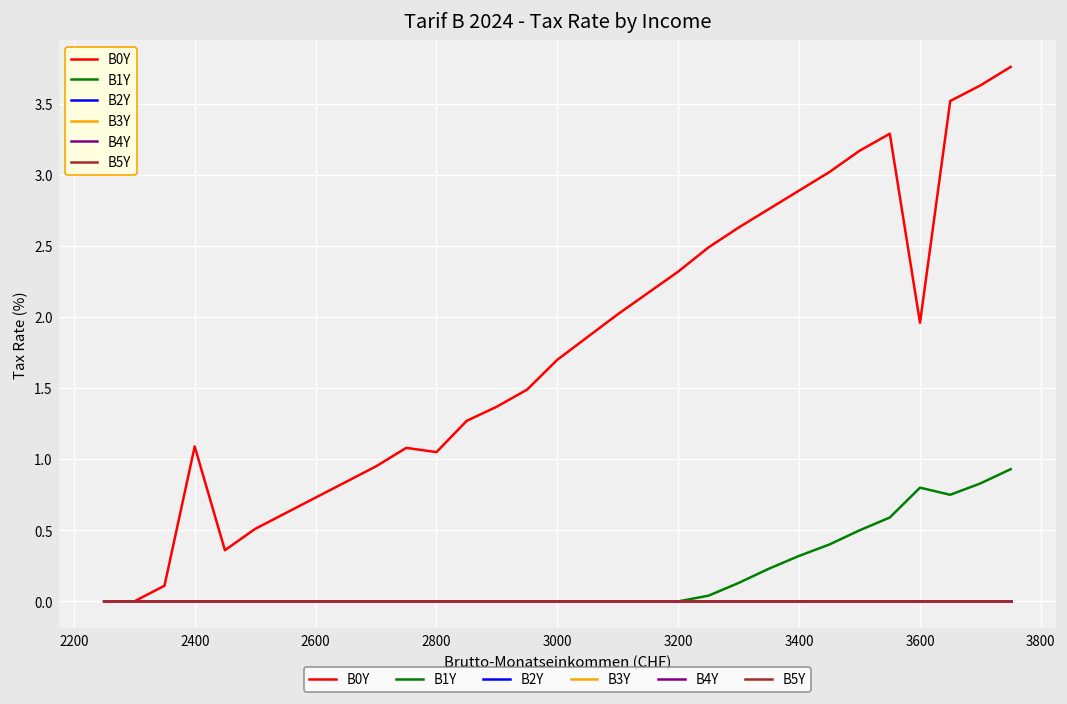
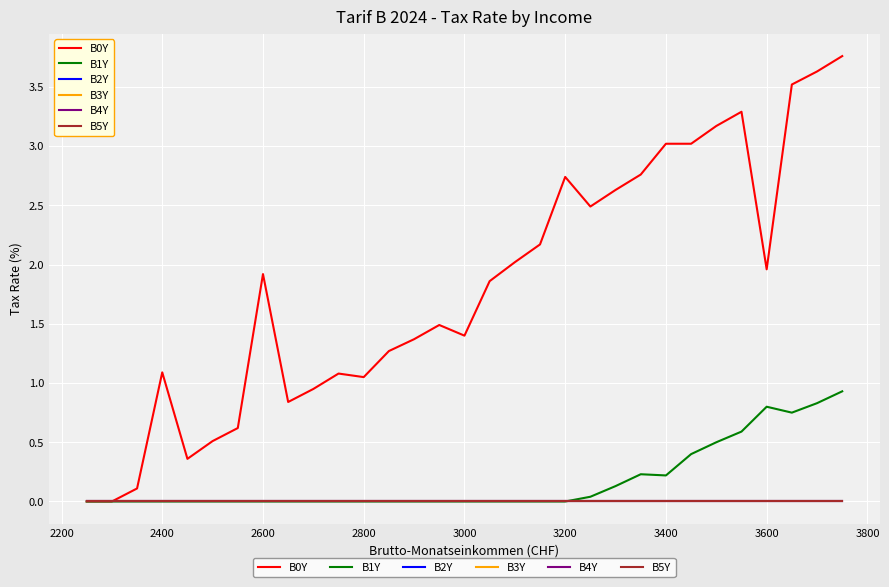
  {
    "B0Y": {
      "2400": 1.09,
-     "2600": 0.73,
+     "2600": 1.92,
      "2800": 1.05,
-     "3000": 1.7,
-     "3200": 2.32,
-     "3400": 2.89,
+     "3000": 1.4,
+     "3200": 2.74,
+     "3400": 3.02,
      "3600": 1.96
    },
    "B1Y": {
-     "3400": 0.32,
+     "3400": 0.22,
      "3600": 0.80
    },
    "B5Y": {
      "3400": 0.00,
      "3600": 0.00
    }
  }
